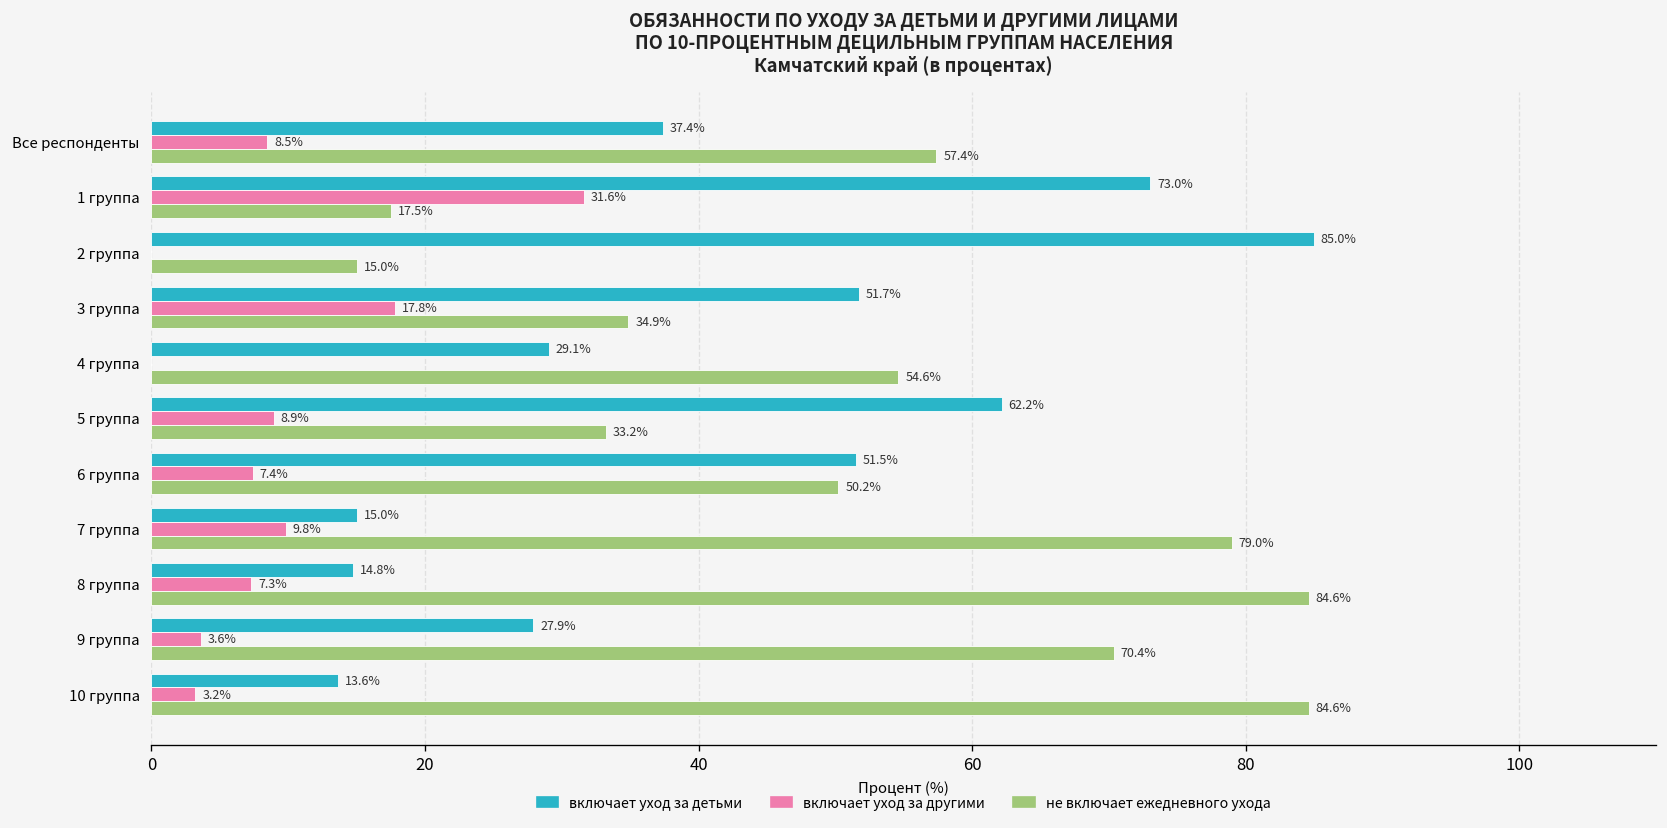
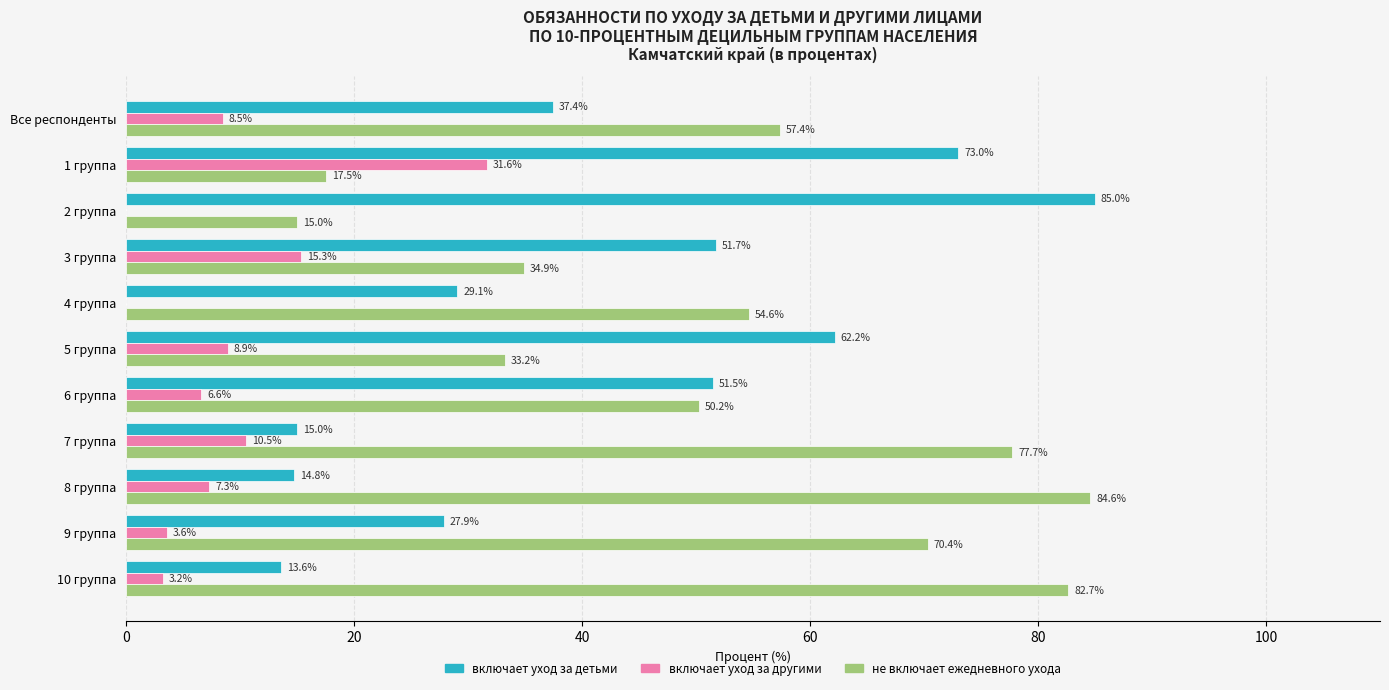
  {
    "включает уход за детьми": {
      "Все респонденты": "37.4%",
      "1 группа": "73.0%",
      "2 группа": "85.0%",
      "3 группа": "51.7%",
      "4 группа": "29.1%",
      "5 группа": "62.2%",
      "6 группа": "51.5%",
      "7 группа": "15.0%",
      "8 группа": "14.8%",
      "9 группа": "27.9%",
      "10 группа": "13.6%"
    },
    "включает уход за другими": {
      "Все респонденты": "8.5%",
      "1 группа": "31.6%",
-     "3 группа": "17.8%",
+     "3 группа": "15.3%",
      "5 группа": "8.9%",
-     "6 группа": "7.4%",
-     "7 группа": "9.8%",
+     "6 группа": "6.6%",
+     "7 группа": "10.5%",
      "8 группа": "7.3%",
      "9 группа": "3.6%",
      "10 группа": "3.2%"
    },
    "не включает ежедневного ухода": {
      "Все респонденты": "57.4%",
      "1 группа": "17.5%",
      "2 группа": "15.0%",
      "3 группа": "34.9%",
      "4 группа": "54.6%",
      "5 группа": "33.2%",
      "6 группа": "50.2%",
-     "7 группа": "79.0%",
+     "7 группа": "77.7%",
      "8 группа": "84.6%",
      "9 группа": "70.4%",
-     "10 группа": "84.6%"
+     "10 группа": "82.7%"
    }
  }
